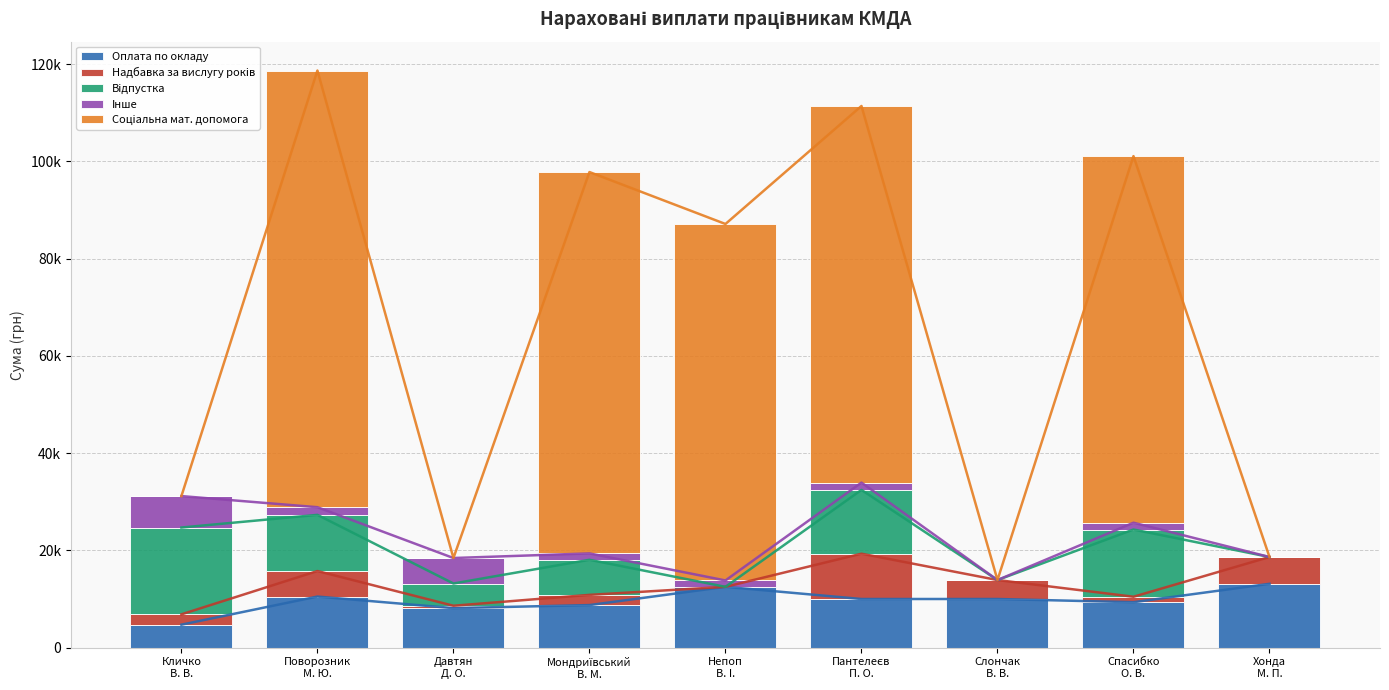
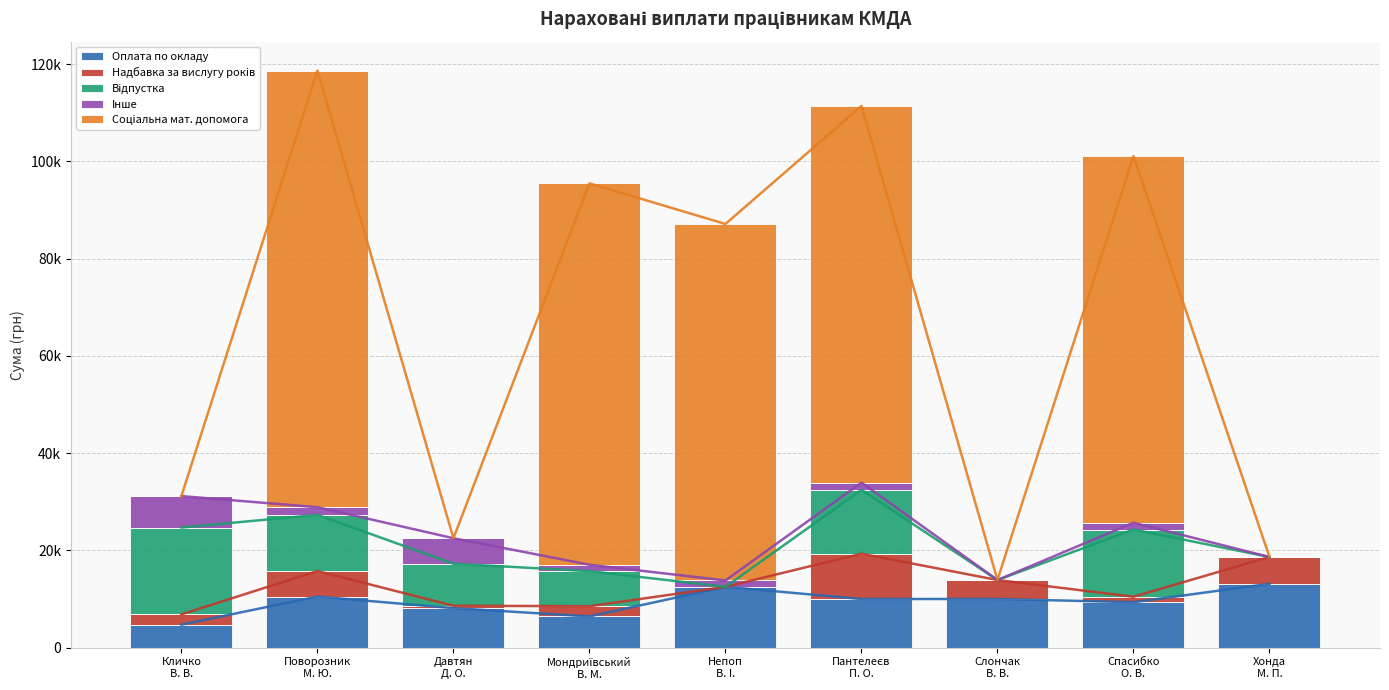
  {
    "Оплата по окладу": {
      "Кличко В. В.": 5000,
      "Поворозник М. Ю.": 11000,
      "Давтян Д. О.": 8000,
-     "Мондриївський В. М.": 9000,
+     "Мондриївський В. М.": 6000,
      "Непоп В. І.": 13000,
      "Пантелеєв П. О.": 10000,
      "Слончак В. В.": 10000,
      "Спасибко О. В.": 9000,
      "Хонда М. П.": 13000
    },
    "Надбавка за вислугу років": {
      "Кличко В. В.": 2000,
      "Поворозник М. Ю.": 5000,
      "Мондриївський В. М.": 2000,
      "Непоп В. І.": 0,
      "Пантелеєв П. О.": 9000,
      "Слончак В. В.": 4000,
      "Спасибко О. В.": 1000,
      "Хонда М. П.": 6000
    },
    "Відпустка": {
      "Кличко В. В.": 18000,
      "Поворозник М. Ю.": 12000,
-     "Давтян Д. О.": 5000,
+     "Давтян Д. О.": 9000,
      "Мондриївський В. М.": 7000,
      "Непоп В. І.": 0,
      "Пантелеєв П. О.": 13000,
      "Слончак В. В.": 0,
      "Спасибко О. В.": 14000,
      "Хонда М. П.": 0
    },
    "Інше": {
      "Кличко В. В.": 6000,
      "Поворозник М. Ю.": 2000,
      "Давтян Д. О.": 5000,
      "Мондриївський В. М.": 1000,
      "Непоп В. І.": 1000,
      "Пантелеєв П. О.": 2000,
      "Слончак В. В.": 0,
      "Спасибко О. В.": 1000,
      "Хонда М. П.": 0
    },
    "Соціальна мат. допомога": {
      "Кличко В. В.": 0,
      "Поворозник М. Ю.": 90000,
      "Давтян Д. О.": 0,
      "Мондриївський В. М.": 78000,
      "Непоп В. І.": 73000,
      "Пантелеєв П. О.": 77000,
      "Слончак В. В.": 0,
      "Спасибко О. В.": 75000,
      "Хонда М. П.": 0
    }
  }
